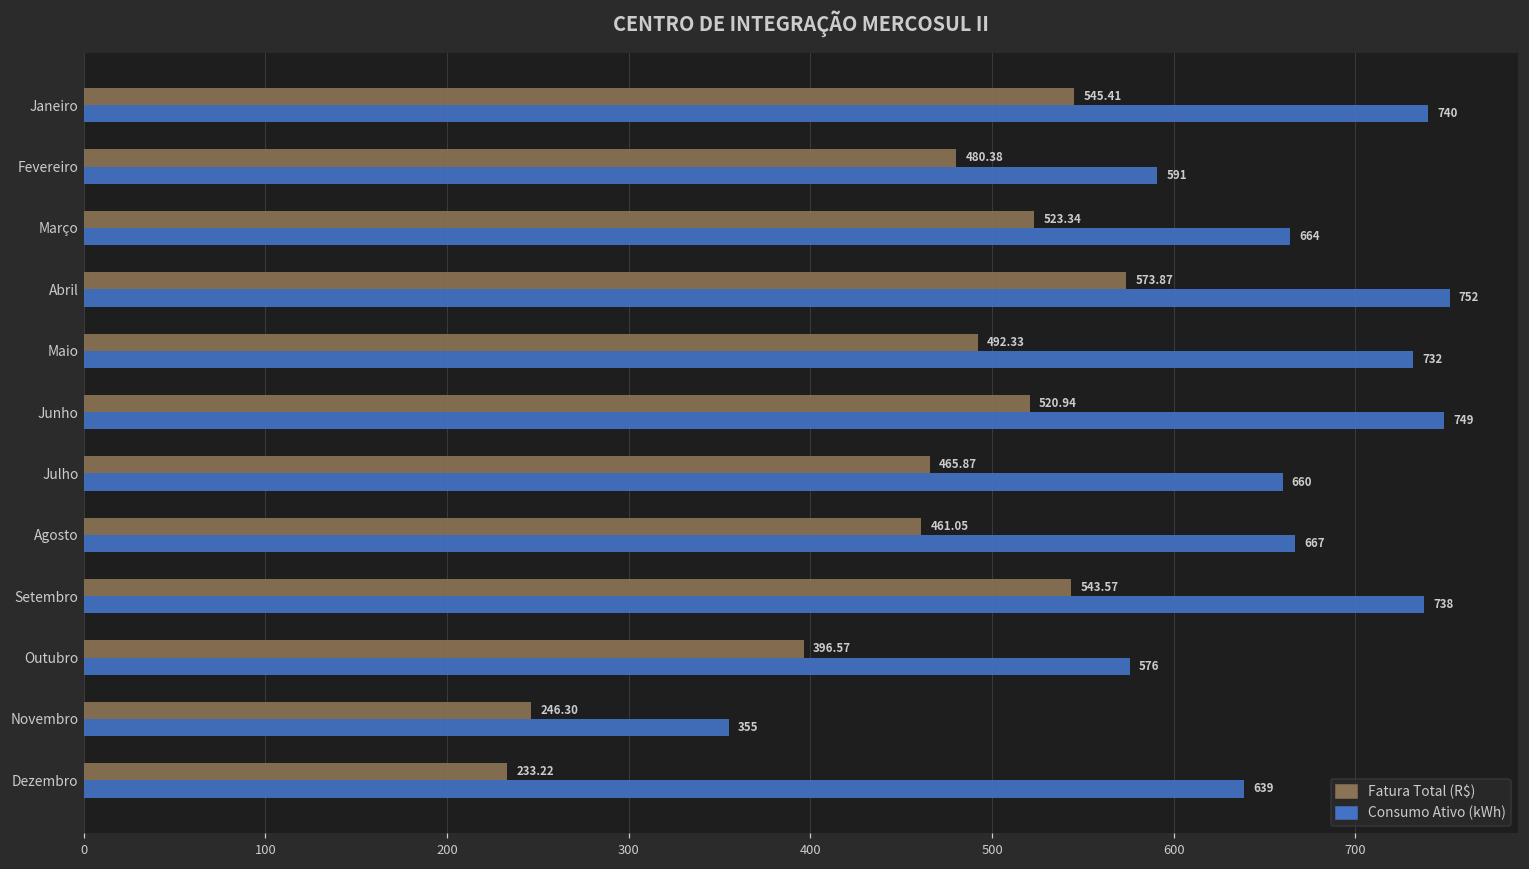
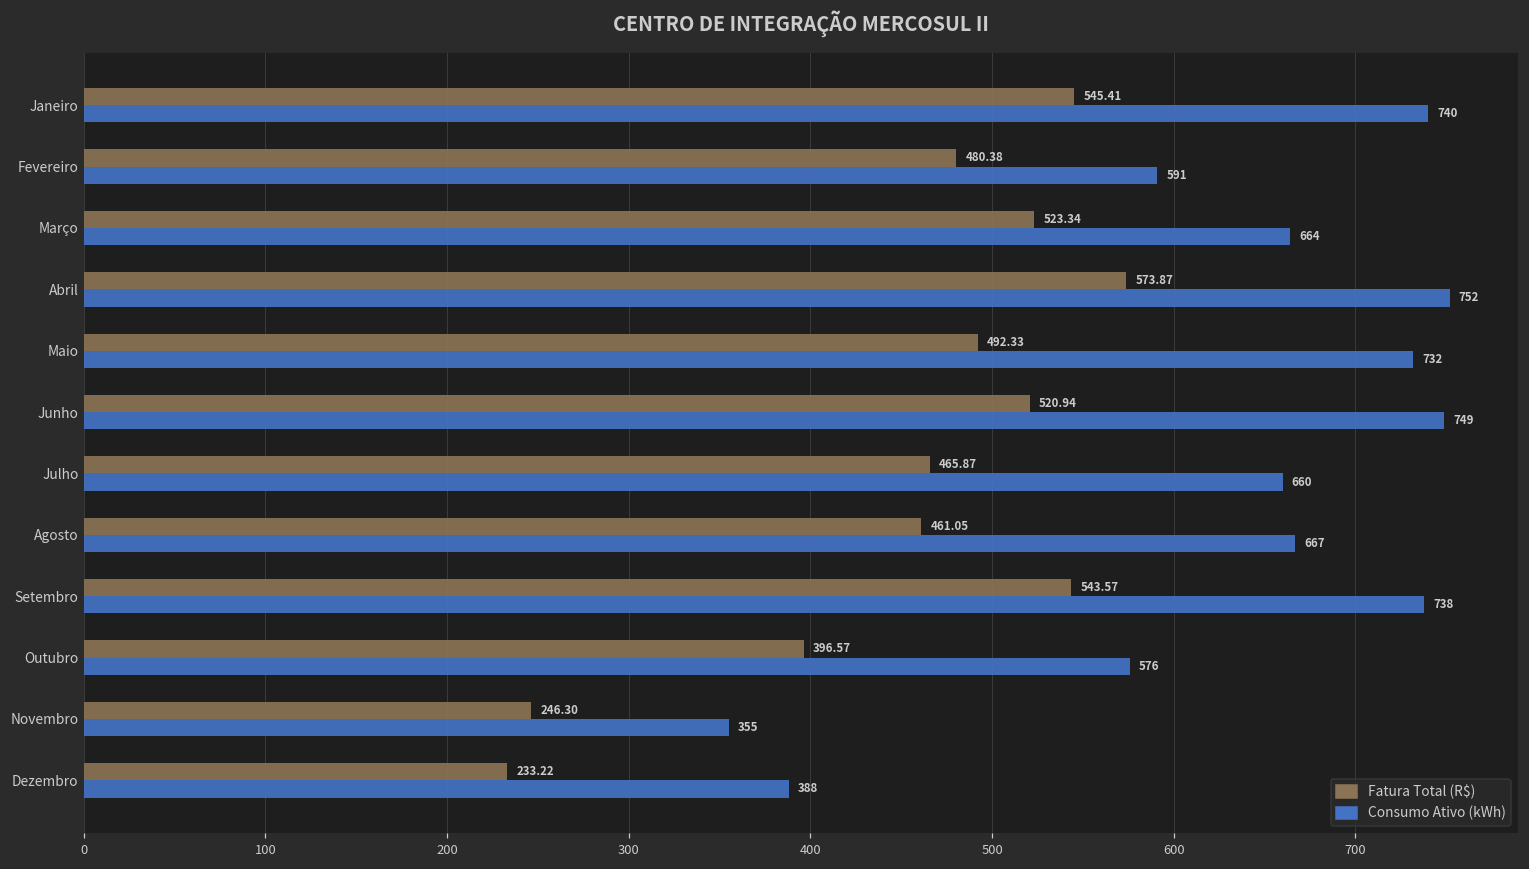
  {
    "Fatura Total (R$)": {
      "Janeiro": 545.41,
      "Fevereiro": 480.38,
      "Março": 523.34,
      "Abril": 573.87,
      "Maio": 492.33,
      "Junho": 520.94,
      "Julho": 465.87,
      "Agosto": 461.05,
      "Setembro": 543.57,
      "Outubro": 396.57,
      "Novembro": 246.30,
      "Dezembro": 233.22
    },
    "Consumo Ativo (kWh)": {
      "Janeiro": 740,
      "Fevereiro": 591,
      "Março": 664,
      "Abril": 752,
      "Maio": 732,
      "Junho": 749,
      "Julho": 660,
      "Agosto": 667,
      "Setembro": 738,
      "Outubro": 576,
      "Novembro": 355,
-     "Dezembro": 639
+     "Dezembro": 388
    }
  }
